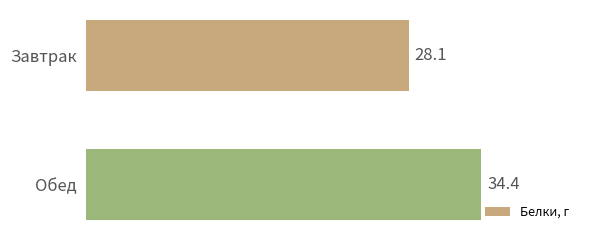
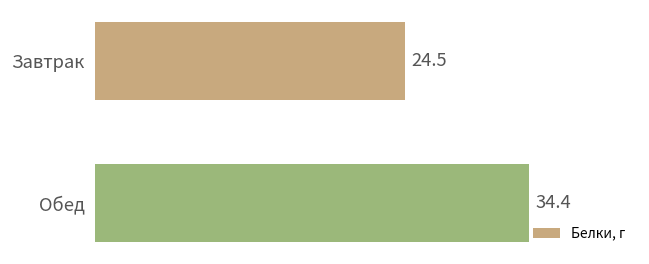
  {
-   "Завтрак": 28.1,
+   "Завтрак": 24.5,
    "Обед": 34.4
  }
